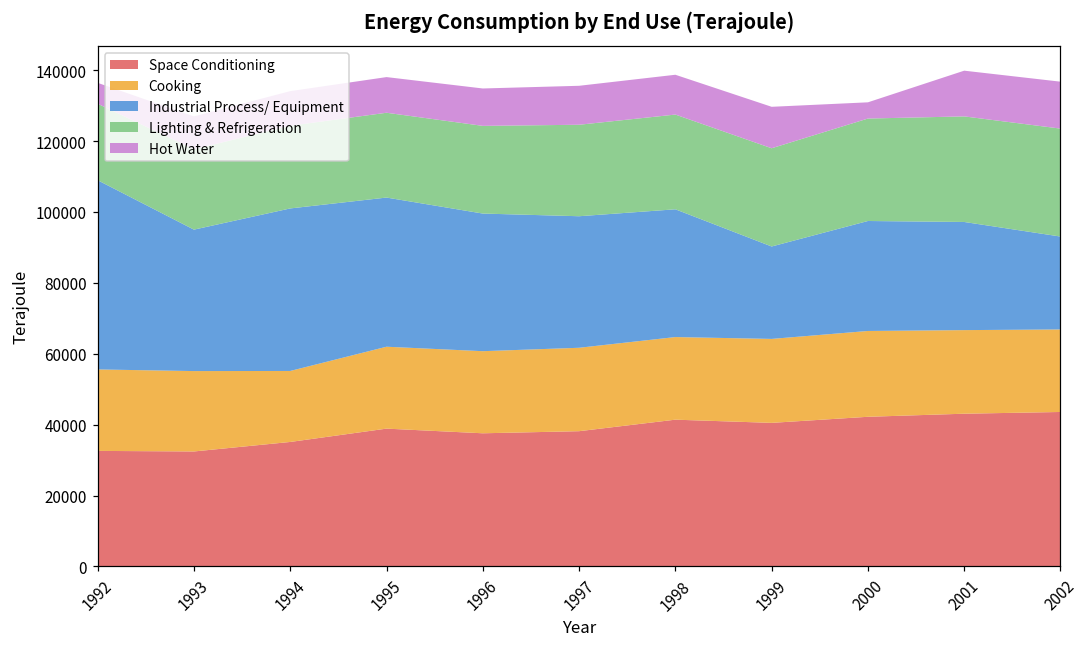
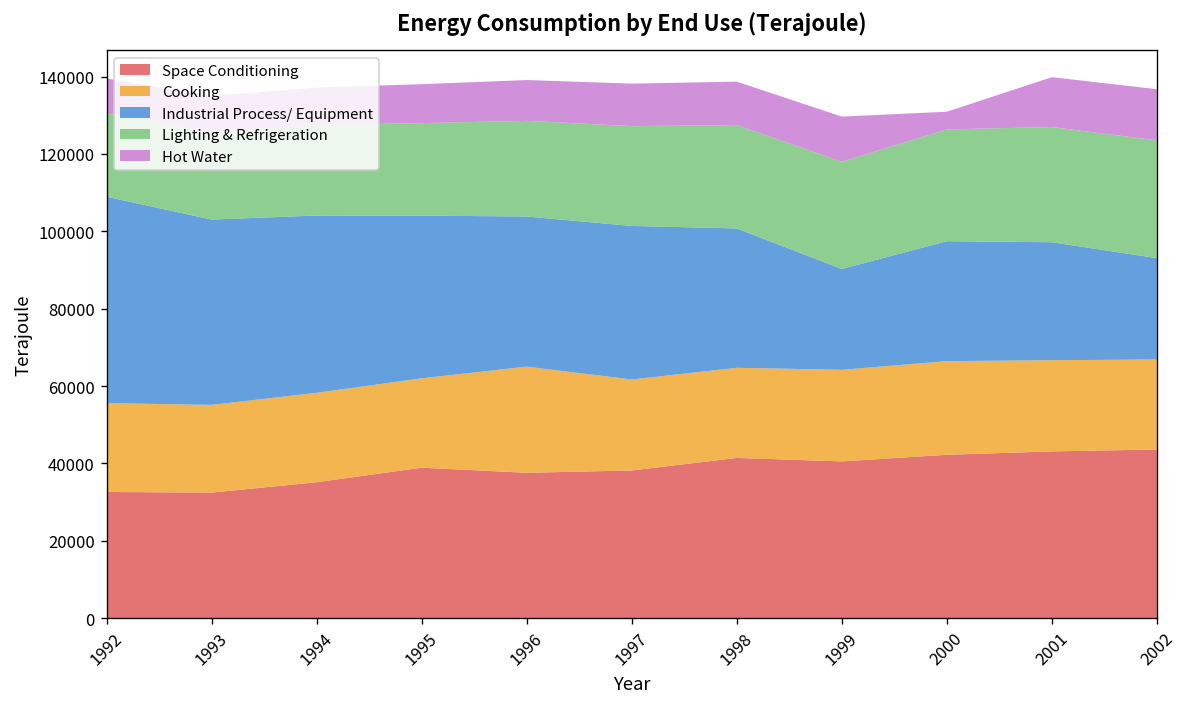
  {
    "Space Conditioning": {
      "1992": 33000,
      "1993": 32000,
      "1994": 35000,
      "1995": 39000,
      "1996": 38000,
      "1997": 38000,
      "1998": 41000,
      "1999": 41000,
      "2000": 42000,
      "2001": 43000,
      "2002": 44000
    },
    "Cooking": {
      "1992": 23000,
      "1993": 23000,
-     "1994": 20000,
+     "1994": 23000,
      "1995": 23000,
-     "1996": 23000,
+     "1996": 27000,
      "1997": 24000,
      "1998": 23000,
      "1999": 24000,
      "2000": 24000,
      "2001": 24000,
      "2002": 23000
    },
    "Industrial Process/ Equipment": {
      "1992": 53000,
-     "1993": 40000,
+     "1993": 48000,
      "1994": 46000,
      "1995": 42000,
      "1996": 39000,
-     "1997": 37000,
+     "1997": 40000,
      "1998": 36000,
      "1999": 26000,
      "2000": 31000,
      "2001": 31000,
      "2002": 26000
    },
    "Lighting & Refrigeration": {
      "1992": 22000,
      "1995": 24000,
      "1996": 25000,
      "1997": 26000,
      "1998": 27000,
      "1999": 28000,
      "2000": 29000,
      "2001": 30000,
      "2002": 30000
    },
    "Hot Water": {
-     "1992": 6000,
+     "1992": 9000,
      "1995": 10000,
      "1996": 11000,
      "1997": 11000,
      "1998": 11000,
      "1999": 12000,
      "2000": 5000,
      "2001": 13000,
      "2002": 13000
    }
  }
